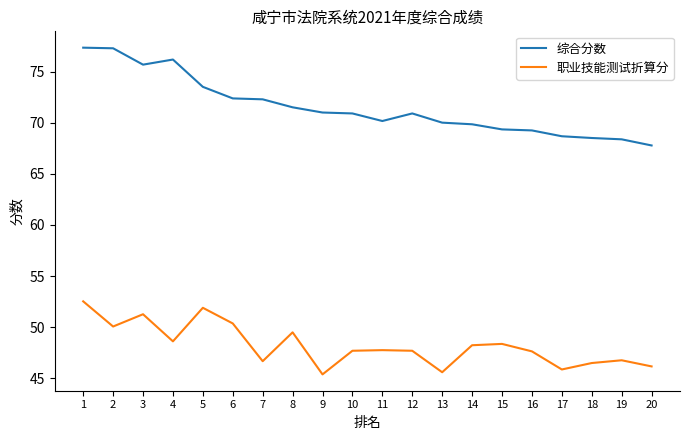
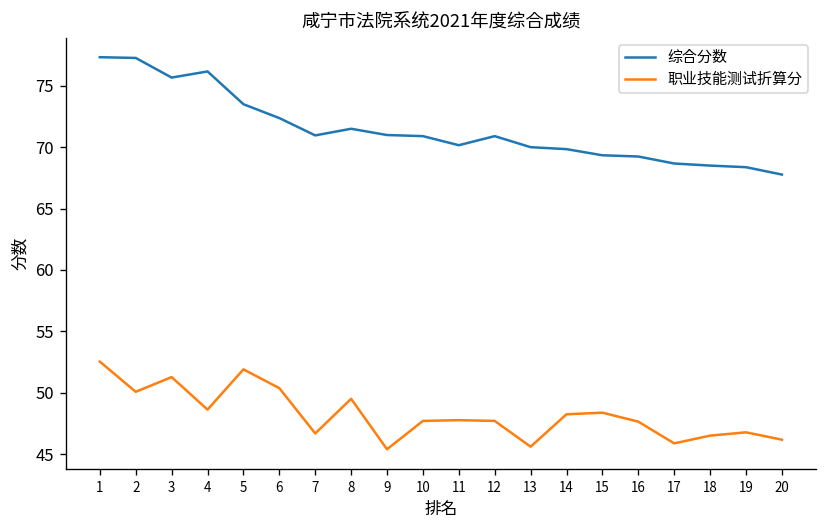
  {
    "综合分数": {
      "1": 77.3,
      "2": 77.3,
      "3": 75.7,
      "4": 76.2,
      "5": 73.5,
      "6": 72.4,
-     "7": 72.3,
+     "7": 71.0,
      "8": 71.5,
      "9": 71.0,
      "10": 70.9,
      "11": 70.2,
      "12": 70.9,
      "13": 70.0,
      "14": 69.8,
      "15": 69.3,
      "16": 69.2,
      "17": 68.7,
      "18": 68.5,
      "19": 68.4,
      "20": 67.8
    },
    "职业技能测试折算分": {
      "1": 52.5,
      "2": 50.1,
      "3": 51.3,
      "4": 48.6,
      "5": 51.9,
      "6": 50.4,
      "7": 46.7,
      "8": 49.5,
      "9": 45.4,
      "10": 47.7,
      "11": 47.8,
      "12": 47.7,
      "13": 45.6,
      "14": 48.2,
      "15": 48.4,
      "16": 47.6,
      "17": 45.9,
      "18": 46.5,
      "19": 46.8,
      "20": 46.2
    }
  }
